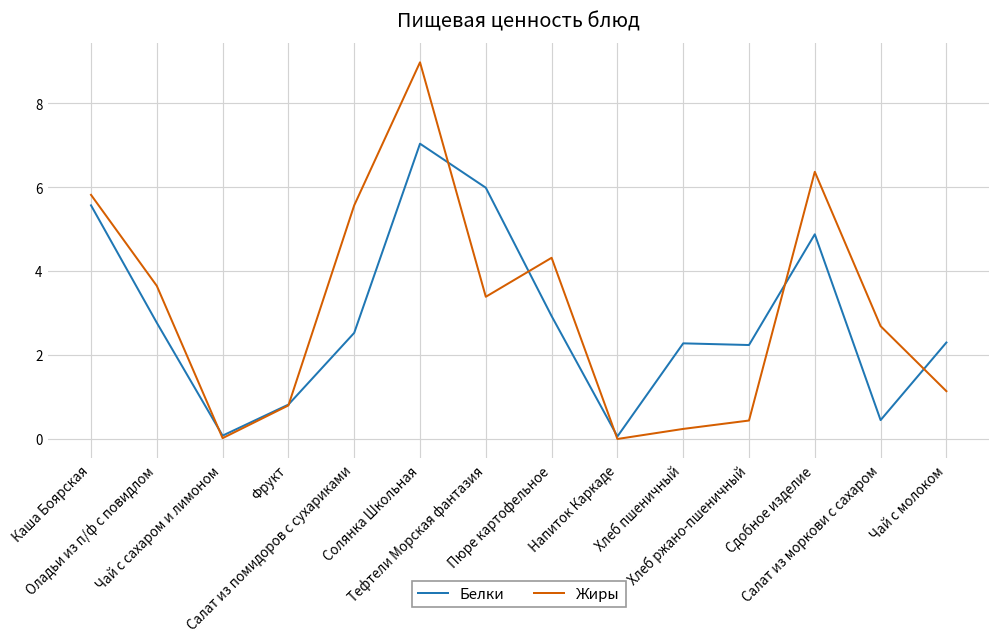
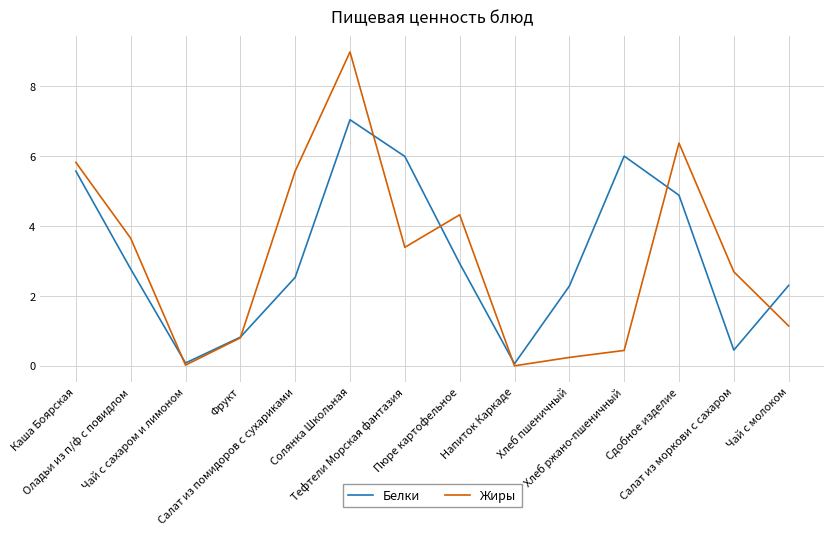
  {
    "Белки": {
      "Каша Боярская": 5.6,
      "Оладьи из п/ф с повидлом": 2.8,
      "Салат из помидоров с сухариками": 2.5,
      "Солянка Школьная": 7.0,
      "Тефтели Морская фантазия": 6.0,
      "Пюре картофельное": 2.9,
      "Хлеб пшеничный": 2.3,
-     "Хлеб ржано-пшеничный": 2.2,
+     "Хлеб ржано-пшеничный": 6.0,
      "Сдобное изделие": 4.9,
      "Салат из моркови с сахаром": 0.5,
      "Чай с молоком": 2.3
    },
    "Жиры": {
      "Каша Боярская": 5.8,
      "Оладьи из п/ф с повидлом": 3.7,
      "Салат из помидоров с сухариками": 5.6,
      "Солянка Школьная": 9.0,
      "Тефтели Морская фантазия": 3.4,
      "Пюре картофельное": 4.3,
      "Хлеб пшеничный": 0.2,
      "Хлеб ржано-пшеничный": 0.4,
      "Сдобное изделие": 6.4,
      "Салат из моркови с сахаром": 2.7,
      "Чай с молоком": 1.1
    }
  }
